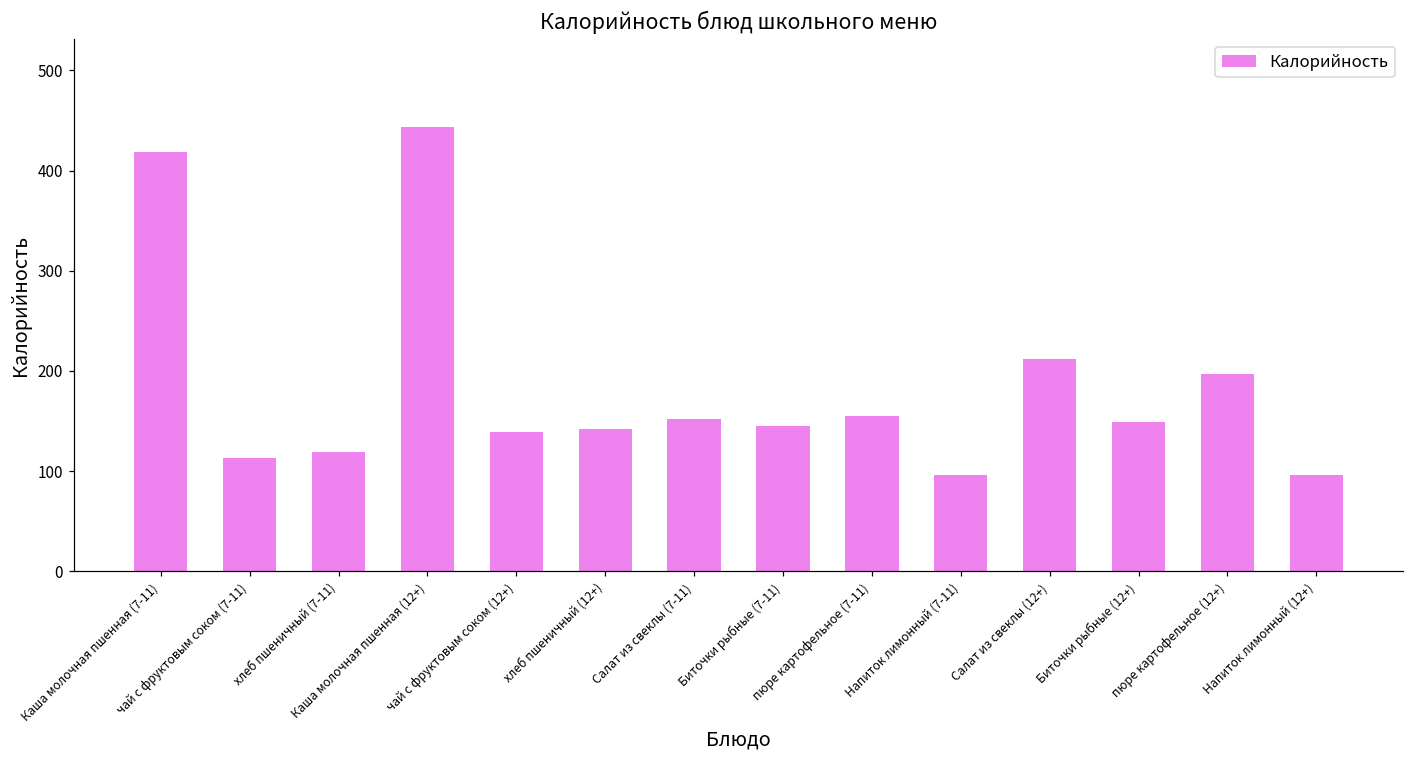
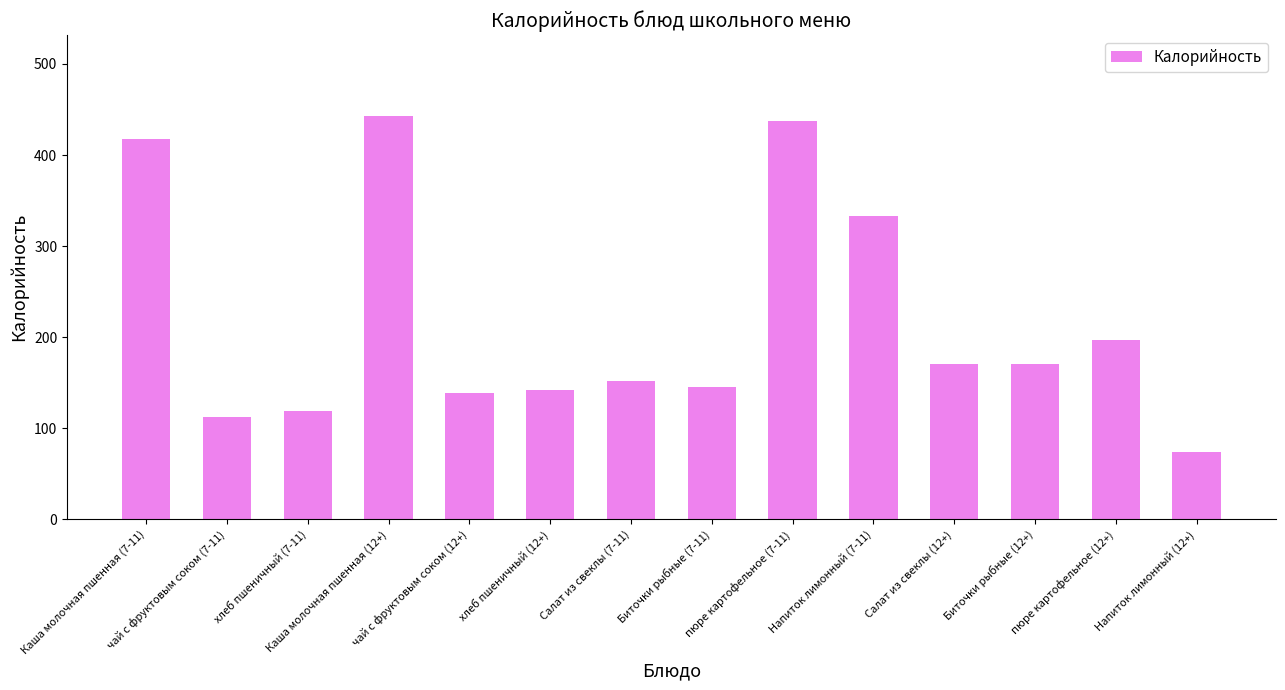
  {
    "Каша молочная пшенная (7-11)": 420,
    "чай с фруктовым соком (7-11)": 110,
    "хлеб пшеничный (7-11)": 120,
    "Каша молочная пшенная (12+)": 440,
    "чай с фруктовым соком (12+)": 140,
    "хлеб пшеничный (12+)": 140,
    "Салат из свеклы (7-11)": 150,
    "Биточки рыбные (7-11)": 150,
-   "пюре картофельное (7-11)": 160,
-   "Напиток лимонный (7-11)": 100,
-   "Салат из свеклы (12+)": 210,
-   "Биточки рыбные (12+)": 150,
+   "пюре картофельное (7-11)": 440,
+   "Напиток лимонный (7-11)": 330,
+   "Салат из свеклы (12+)": 170,
+   "Биточки рыбные (12+)": 170,
    "пюре картофельное (12+)": 200,
-   "Напиток лимонный (12+)": 100
+   "Напиток лимонный (12+)": 70
  }
